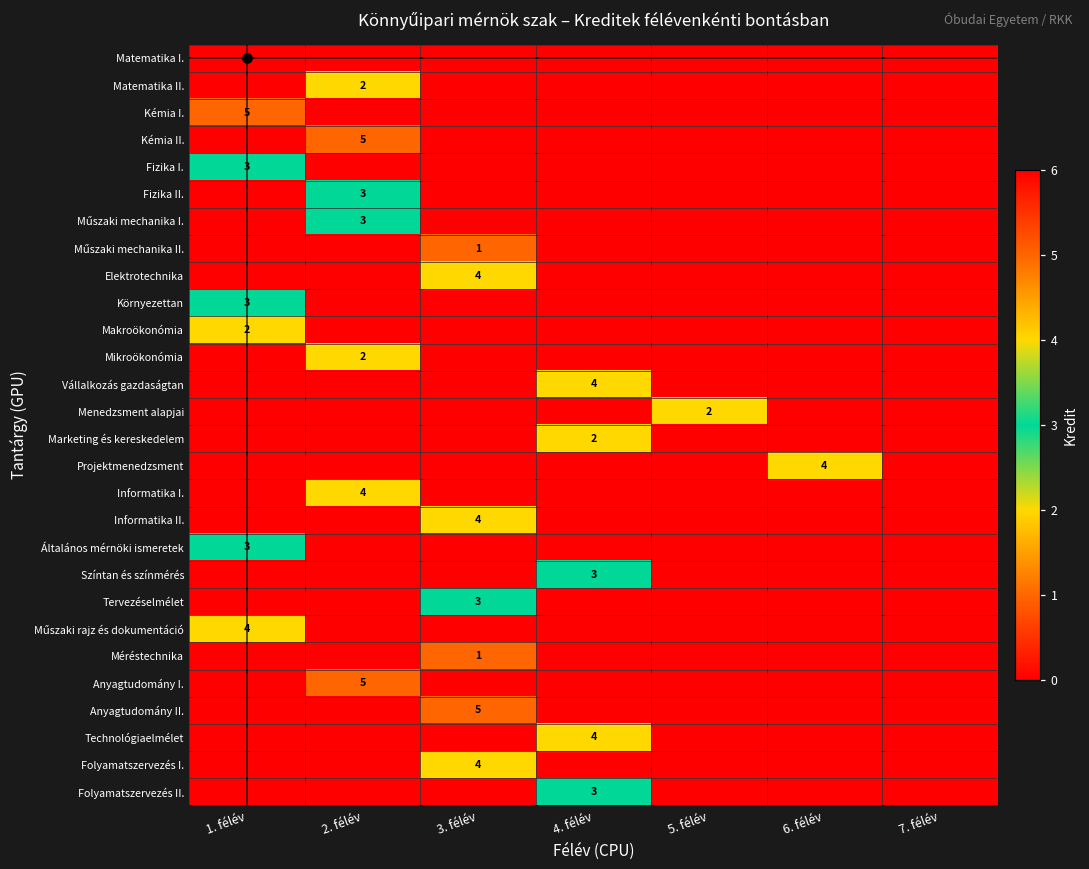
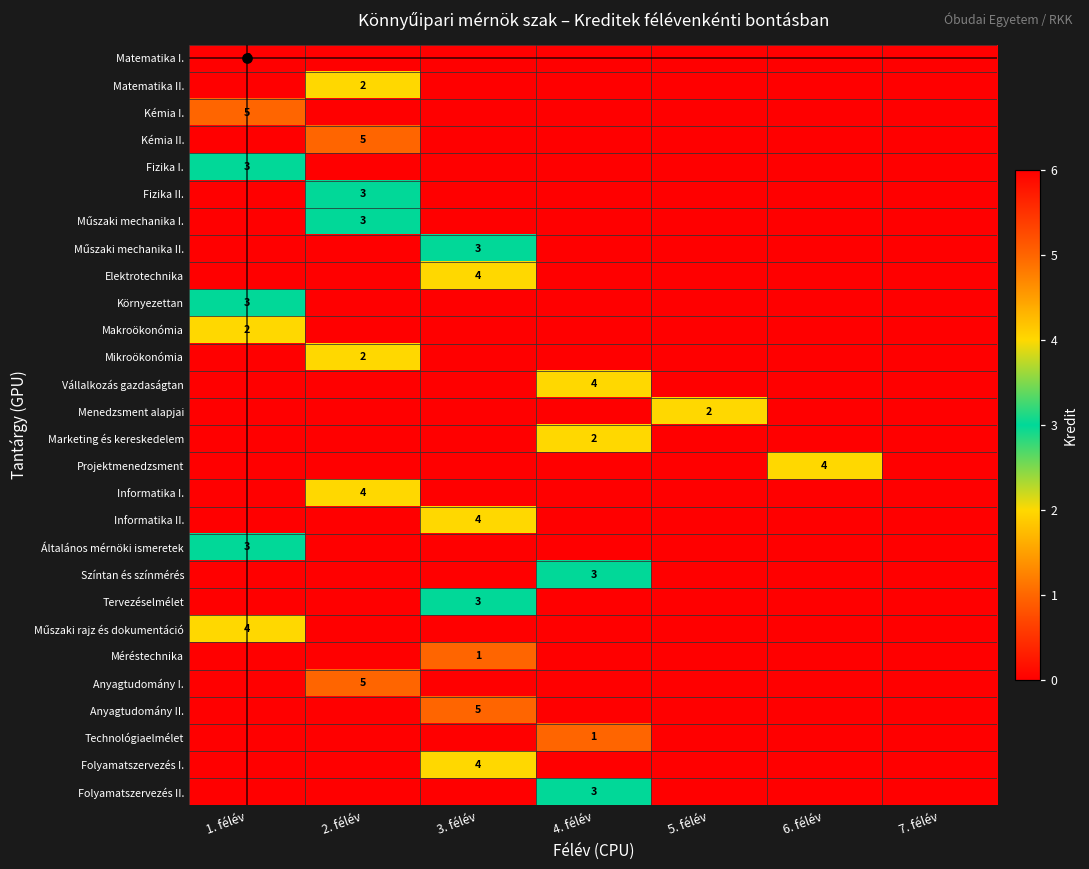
  {
    "Matematika II.": {
      "2. félév": 2
    },
    "Kémia I.": {
      "1. félév": 5
    },
    "Kémia II.": {
      "2. félév": 5
    },
    "Fizika I.": {
      "1. félév": 3
    },
    "Fizika II.": {
      "2. félév": 3
    },
    "Műszaki mechanika I.": {
      "2. félév": 3
    },
    "Műszaki mechanika II.": {
-     "3. félév": 1
+     "3. félév": 3
    },
    "Elektrotechnika": {
      "3. félév": 4
    },
    "Környezettan": {
      "1. félév": 3
    },
    "Makroökonómia": {
      "1. félév": 2
    },
    "Mikroökonómia": {
      "2. félév": 2
    },
    "Vállalkozás gazdaságtan": {
      "4. félév": 4
    },
    "Menedzsment alapjai": {
      "5. félév": 2
    },
    "Marketing és kereskedelem": {
      "4. félév": 2
    },
    "Projektmenedzsment": {
      "6. félév": 4
    },
    "Informatika I.": {
      "2. félév": 4
    },
    "Informatika II.": {
      "3. félév": 4
    },
    "Általános mérnöki ismeretek": {
      "1. félév": 3
    },
    "Színtan és színmérés": {
      "4. félév": 3
    },
    "Tervezéselmélet": {
      "3. félév": 3
    },
    "Műszaki rajz és dokumentáció": {
      "1. félév": 4
    },
    "Méréstechnika": {
      "3. félév": 1
    },
    "Anyagtudomány I.": {
      "2. félév": 5
    },
    "Anyagtudomány II.": {
      "3. félév": 5
    },
    "Technológiaelmélet": {
-     "4. félév": 4
+     "4. félév": 1
    },
    "Folyamatszervezés I.": {
      "3. félév": 4
    },
    "Folyamatszervezés II.": {
      "4. félév": 3
    }
  }
